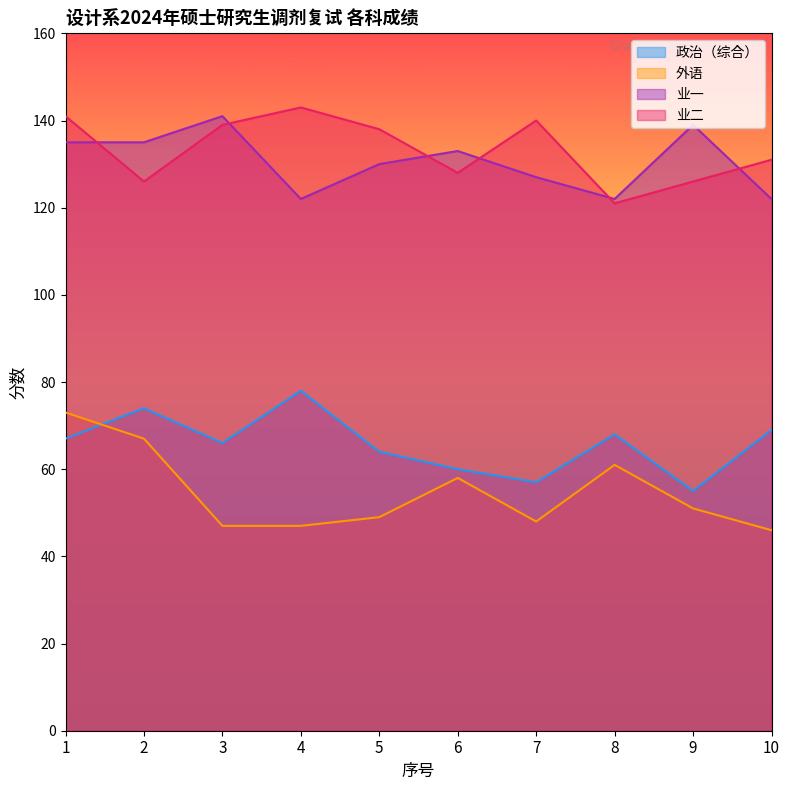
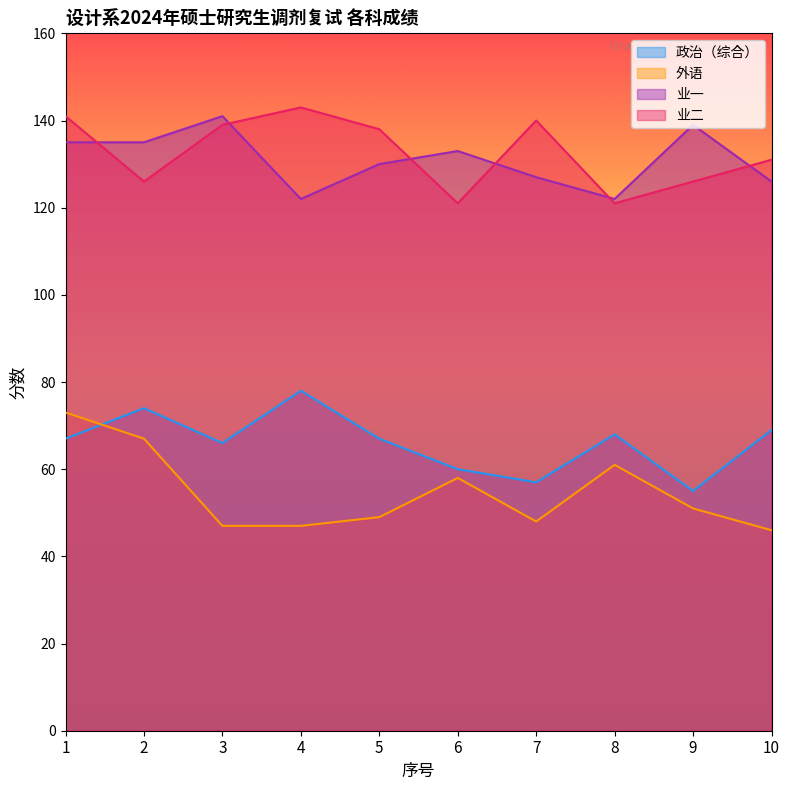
  {
    "政治（综合）": {
      "1": 67,
      "2": 74,
      "3": 66,
      "4": 78,
-     "5": 64,
+     "5": 67,
      "6": 60,
      "7": 57,
      "8": 68,
      "9": 55,
      "10": 69
    },
    "外语": {
      "1": 73,
      "2": 67,
      "3": 47,
      "4": 47,
      "5": 49,
      "6": 58,
      "7": 48,
      "8": 61,
      "9": 51,
      "10": 46
    },
    "业一": {
      "1": 135,
      "2": 135,
      "3": 141,
      "4": 122,
      "5": 130,
      "6": 133,
      "7": 127,
      "8": 122,
-     "10": 122
+     "10": 126
    },
    "业二": {
      "1": 141,
      "2": 126,
      "3": 139,
      "4": 143,
      "5": 138,
-     "6": 128,
+     "6": 121,
      "7": 140,
      "8": 121,
      "9": 126,
      "10": 131
    }
  }
